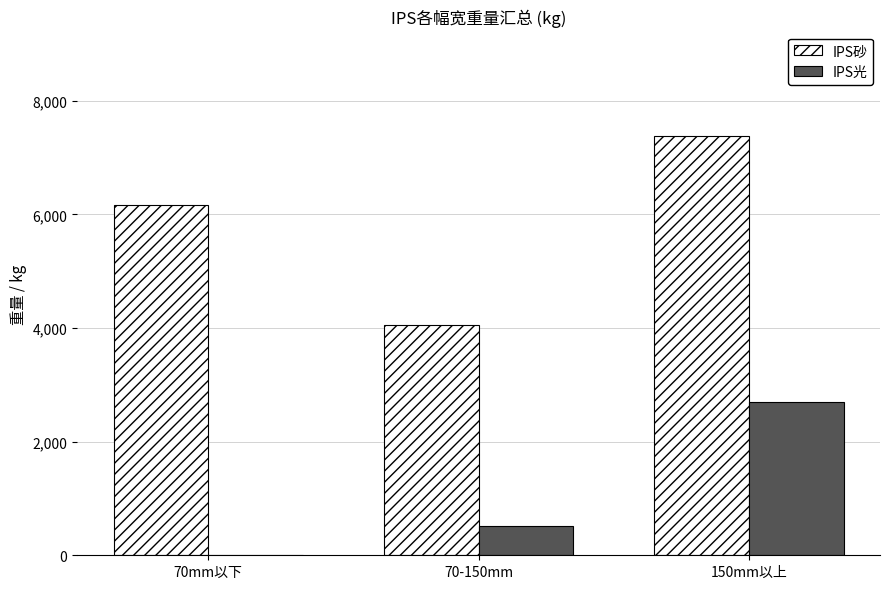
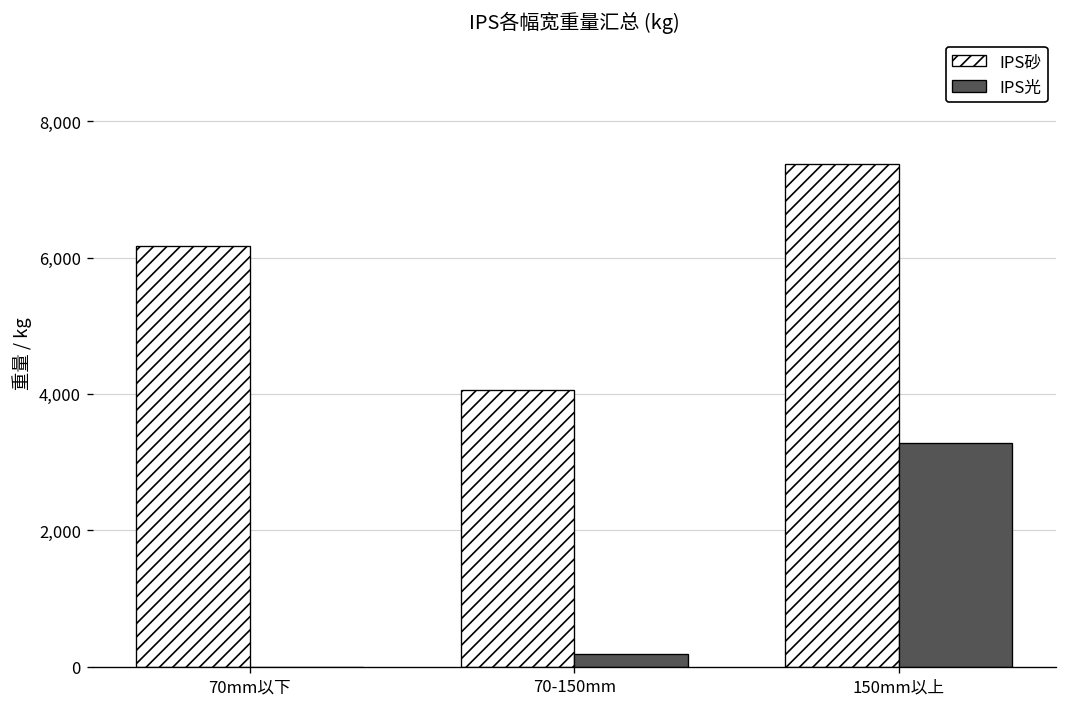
  {
    "IPS砂": {
      "70mm以下": "6,200",
      "70-150mm": "4,100",
      "150mm以上": "7,400"
    },
    "IPS光": {
      "70mm以下": "0",
-     "70-150mm": "500",
-     "150mm以上": "2,700"
+     "70-150mm": "200",
+     "150mm以上": "3,300"
    }
  }
